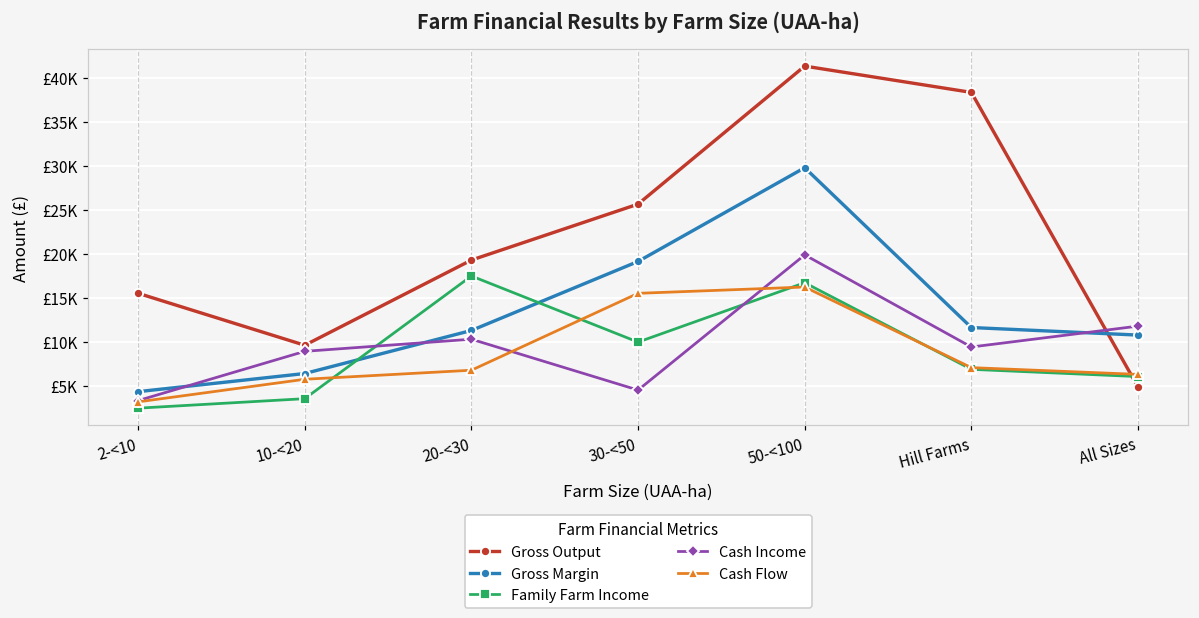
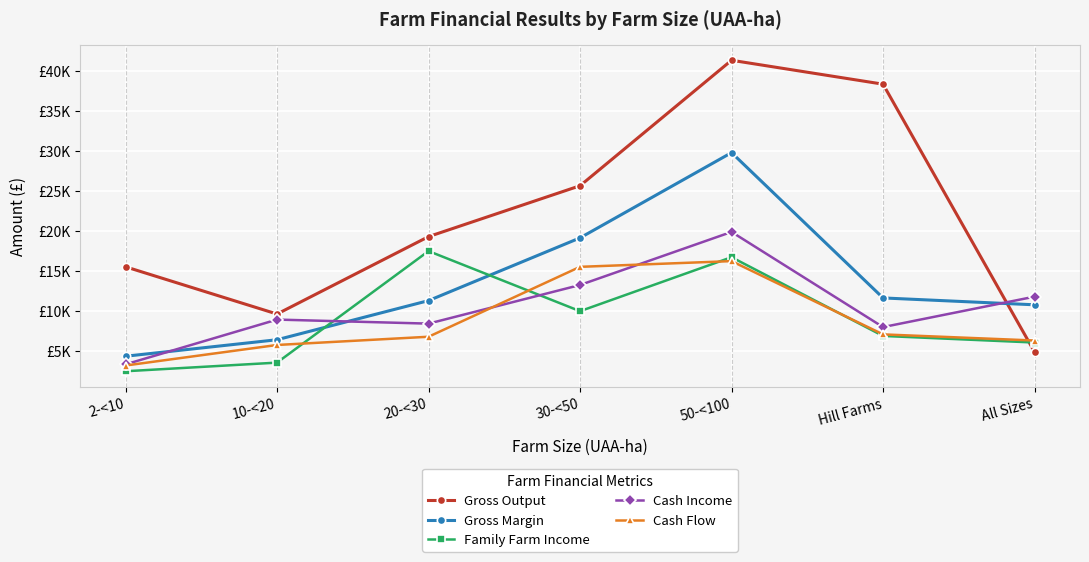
  {
    "Gross Output": {
      "2-<10": "£15000",
      "10-<20": "£10000",
      "20-<30": "£19000",
      "30-<50": "£26000",
      "50-<100": "£41000",
      "Hill Farms": "£38000",
      "All Sizes": "£5000"
    },
    "Gross Margin": {
      "2-<10": "£4000",
      "10-<20": "£6000",
      "20-<30": "£11000",
      "30-<50": "£19000",
      "50-<100": "£30000",
      "Hill Farms": "£12000",
      "All Sizes": "£11000"
    },
    "Family Farm Income": {
      "2-<10": "£2000",
      "10-<20": "£4000",
      "20-<30": "£17000",
      "30-<50": "£10000",
      "50-<100": "£17000"
    },
    "Cash Income": {
      "10-<20": "£9000",
-     "20-<30": "£10000",
-     "30-<50": "£4000",
+     "20-<30": "£8000",
+     "30-<50": "£13000",
      "50-<100": "£20000",
-     "Hill Farms": "£9000",
+     "Hill Farms": "£8000",
      "All Sizes": "£12000"
    },
    "Cash Flow": {
      "10-<20": "£6000",
      "20-<30": "£7000",
      "30-<50": "£15000",
      "50-<100": "£16000"
    }
  }
